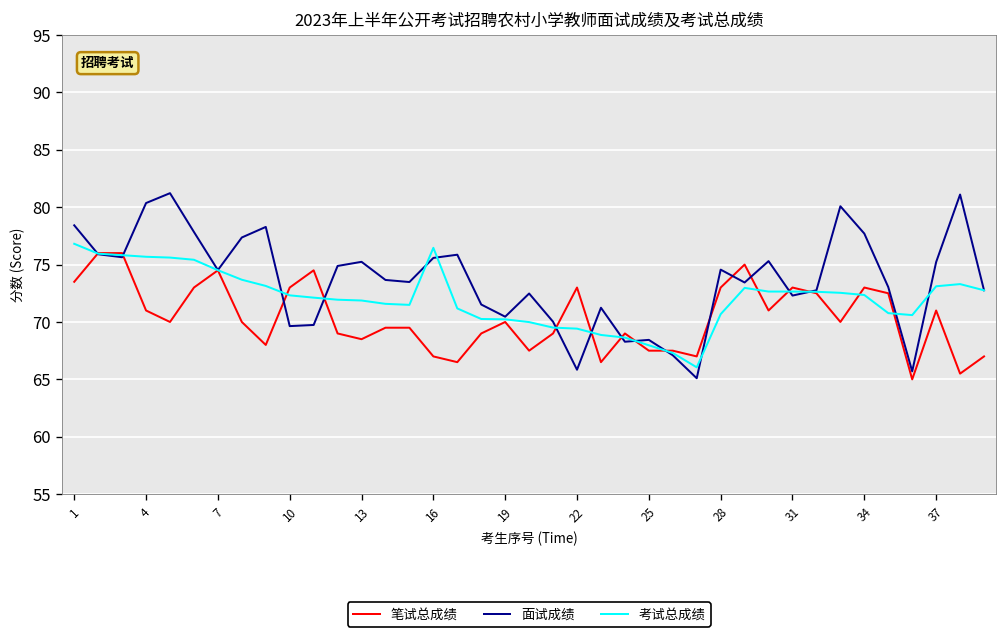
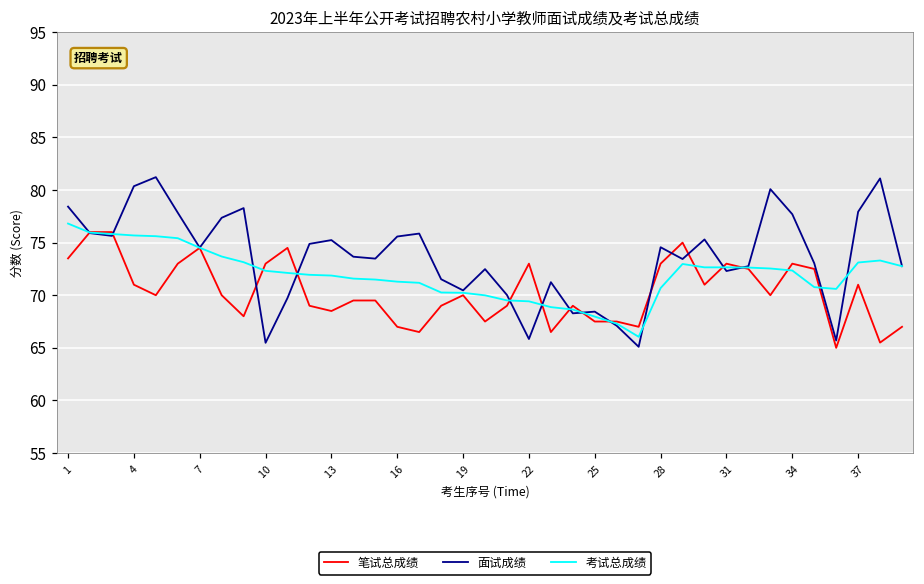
  {
    "笔试总成绩": {
      "1": 74,
      "4": 71,
      "10": 73,
      "13": 69,
      "16": 67,
      "22": 73,
      "25": 68,
      "28": 73,
      "31": 73,
      "34": 73,
      "37": 71
    },
    "面试成绩": {
      "1": 78,
      "4": 80,
-     "10": 70,
+     "10": 65,
      "13": 75,
      "16": 76,
      "22": 66,
      "25": 68,
      "28": 75,
      "31": 72,
      "34": 78,
-     "37": 75
+     "37": 78
    },
    "考试总成绩": {
      "1": 77,
      "4": 76,
      "10": 72,
      "13": 72,
-     "16": 76,
+     "16": 71,
      "22": 69,
      "25": 68,
      "28": 71,
      "31": 73,
      "34": 72,
      "37": 73
    }
  }
